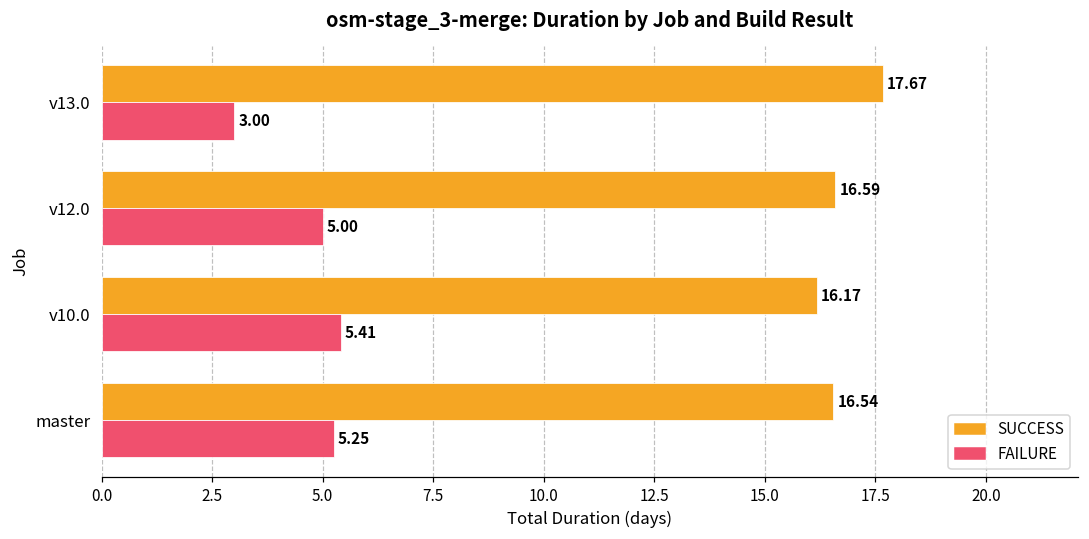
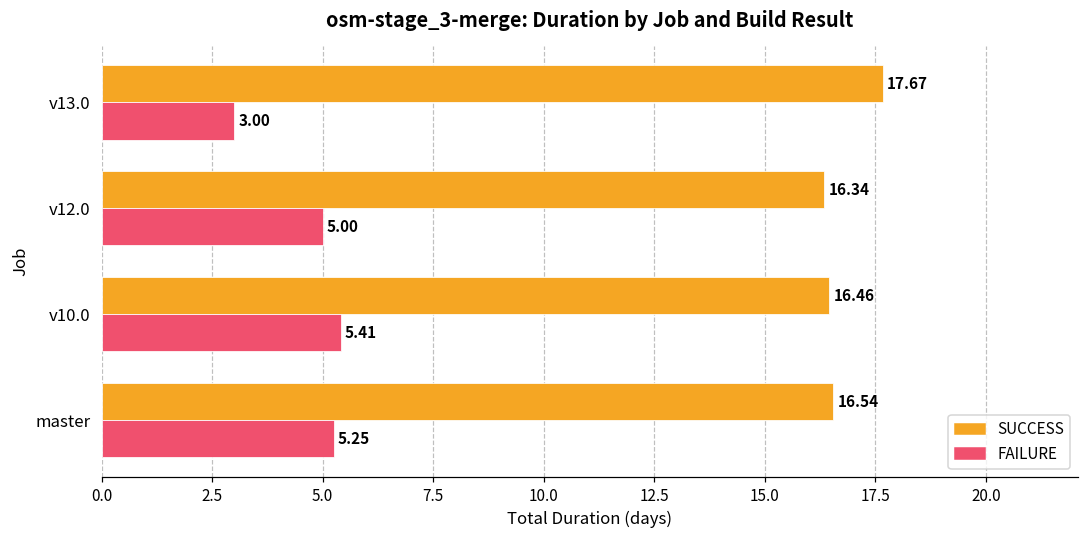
  {
    "SUCCESS": {
      "v13.0": 17.67,
-     "v12.0": 16.59,
-     "v10.0": 16.17,
+     "v12.0": 16.34,
+     "v10.0": 16.46,
      "master": 16.54
    },
    "FAILURE": {
      "v13.0": 3.00,
      "v12.0": 5.00,
      "v10.0": 5.41,
      "master": 5.25
    }
  }
